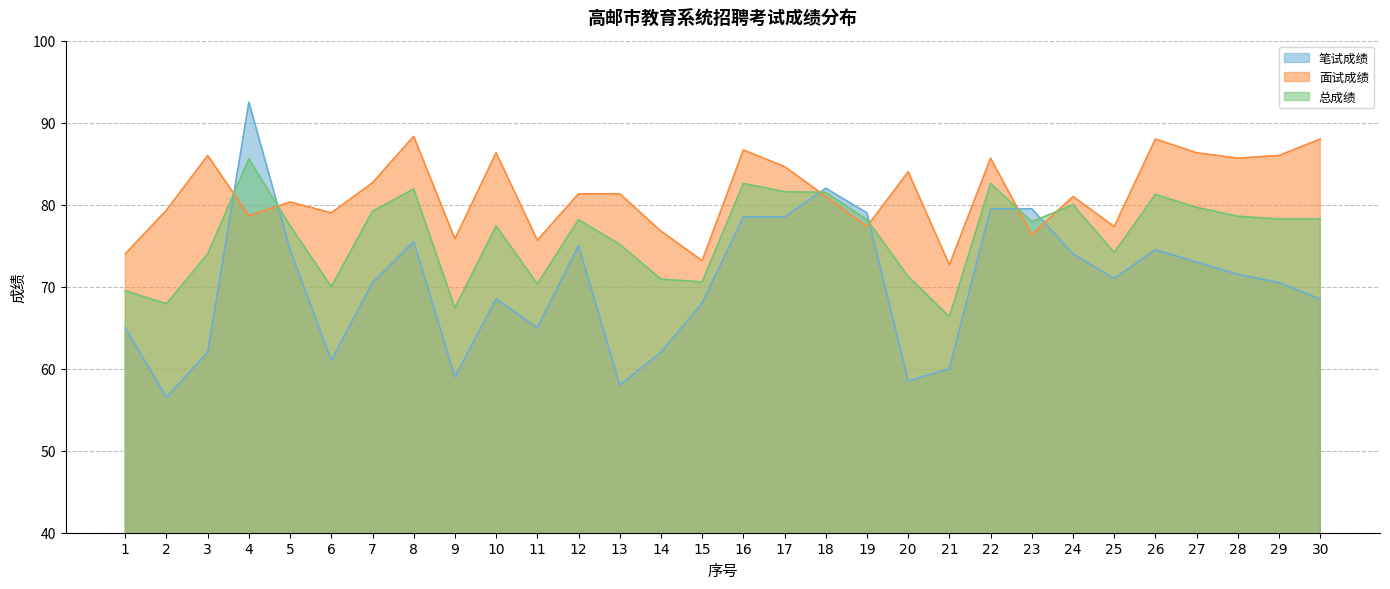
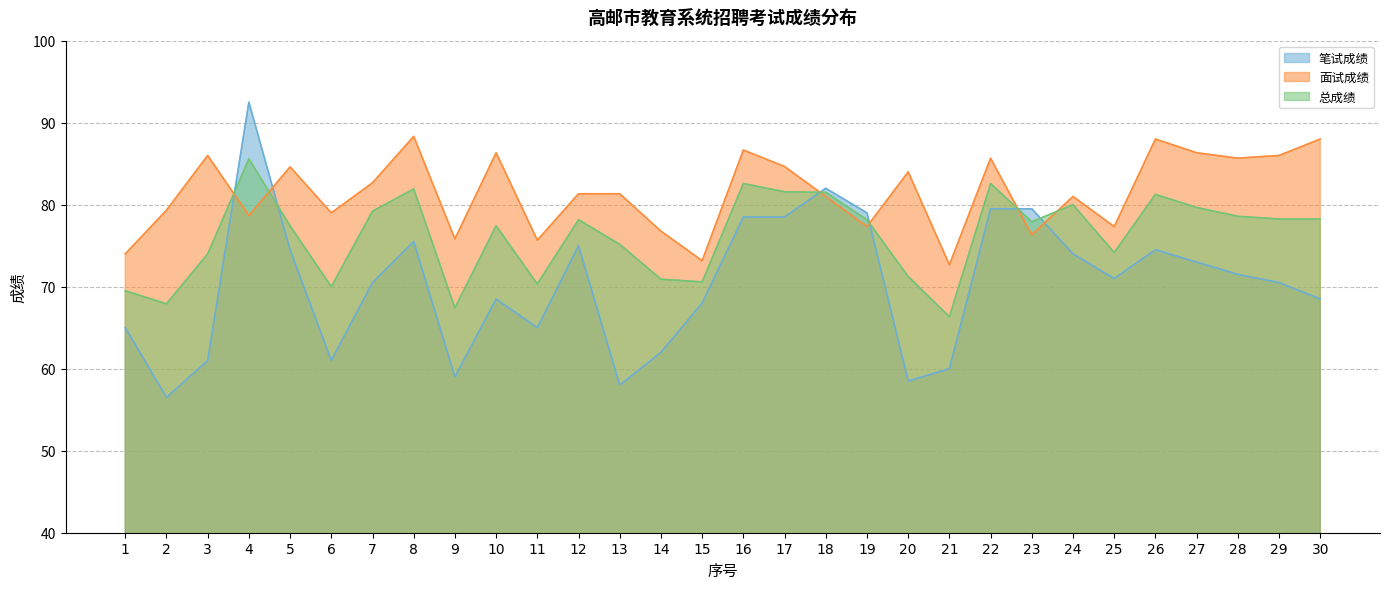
  {
    "笔试成绩": {
      "1": 65,
      "2": 57,
-     "3": 62,
+     "3": 61,
      "4": 93,
      "5": 75,
      "6": 61,
      "7": 71,
      "8": 76,
      "9": 59,
      "10": 69,
      "11": 65,
      "12": 75,
      "13": 58,
      "14": 62,
      "15": 68,
      "16": 79,
      "17": 79,
      "18": 82,
      "19": 79,
      "20": 59,
      "21": 60,
      "22": 80,
      "23": 80,
      "24": 74,
      "25": 71,
      "26": 75,
      "27": 73,
      "28": 72,
      "29": 71,
      "30": 69
    },
    "面试成绩": {
      "1": 74,
      "2": 79,
      "3": 86,
      "4": 79,
-     "5": 80,
+     "5": 85,
      "6": 79,
      "7": 83,
      "8": 88,
      "9": 76,
      "10": 86,
      "11": 76,
      "12": 81,
      "13": 81,
      "14": 77,
      "15": 73,
      "16": 87,
      "17": 85,
      "18": 81,
      "19": 77,
      "20": 84,
      "21": 73,
      "22": 86,
      "23": 76,
      "24": 81,
      "25": 77,
      "26": 88,
      "27": 86,
      "28": 86,
      "29": 86,
      "30": 88
    },
    "总成绩": {
      "1": 70,
      "2": 68,
      "3": 74,
      "4": 86,
      "5": 77,
      "6": 70,
      "7": 79,
      "8": 82,
      "9": 67,
      "10": 77,
      "11": 70,
      "12": 78,
      "13": 75,
      "14": 71,
      "15": 71,
      "16": 83,
      "17": 82,
      "18": 82,
      "19": 78,
      "20": 71,
      "21": 66,
      "22": 83,
      "23": 78,
      "24": 80,
      "25": 74,
      "26": 81,
      "27": 80,
      "28": 79,
      "29": 78,
      "30": 78
    }
  }
